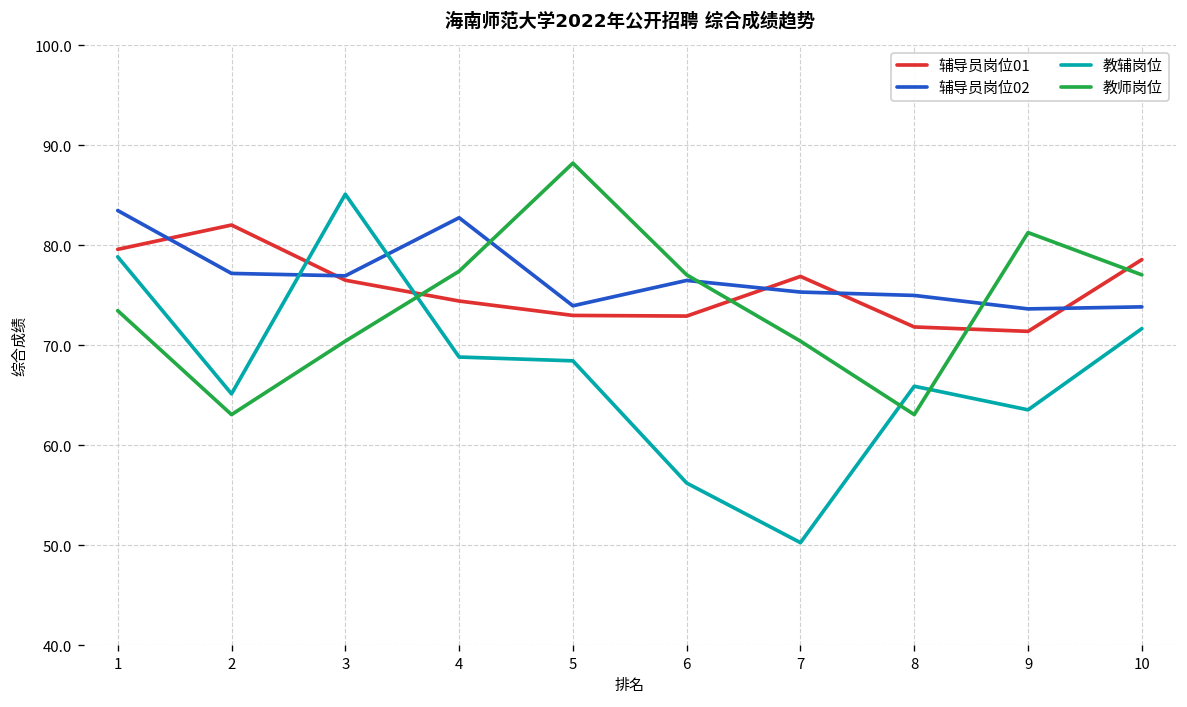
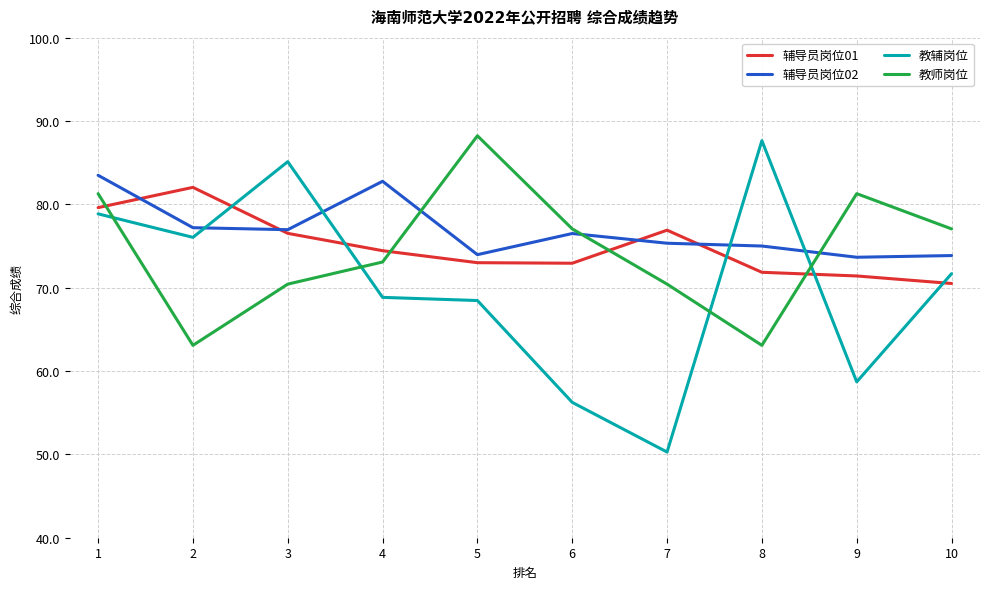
  {
    "辅导员岗位01": {
      "1": 80,
      "2": 82,
      "3": 77,
      "4": 74,
      "5": 73,
      "6": 73,
      "7": 77,
      "8": 72,
      "9": 71,
-     "10": 79
+     "10": 71
    },
    "辅导员岗位02": {
      "1": 83,
      "2": 77,
      "3": 77,
      "4": 83,
      "5": 74,
      "6": 77,
      "7": 75,
      "8": 75,
      "9": 74,
      "10": 74
    },
    "教辅岗位": {
      "1": 79,
-     "2": 65,
+     "2": 76,
      "3": 85,
      "4": 69,
      "5": 68,
      "6": 56,
      "7": 50,
-     "8": 66,
-     "9": 64,
+     "8": 88,
+     "9": 59,
      "10": 72
    },
    "教师岗位": {
-     "1": 73,
+     "1": 81,
      "2": 63,
      "3": 70,
-     "4": 77,
+     "4": 73,
      "5": 88,
      "6": 77,
      "7": 70,
      "8": 63,
      "9": 81,
      "10": 77
    }
  }
